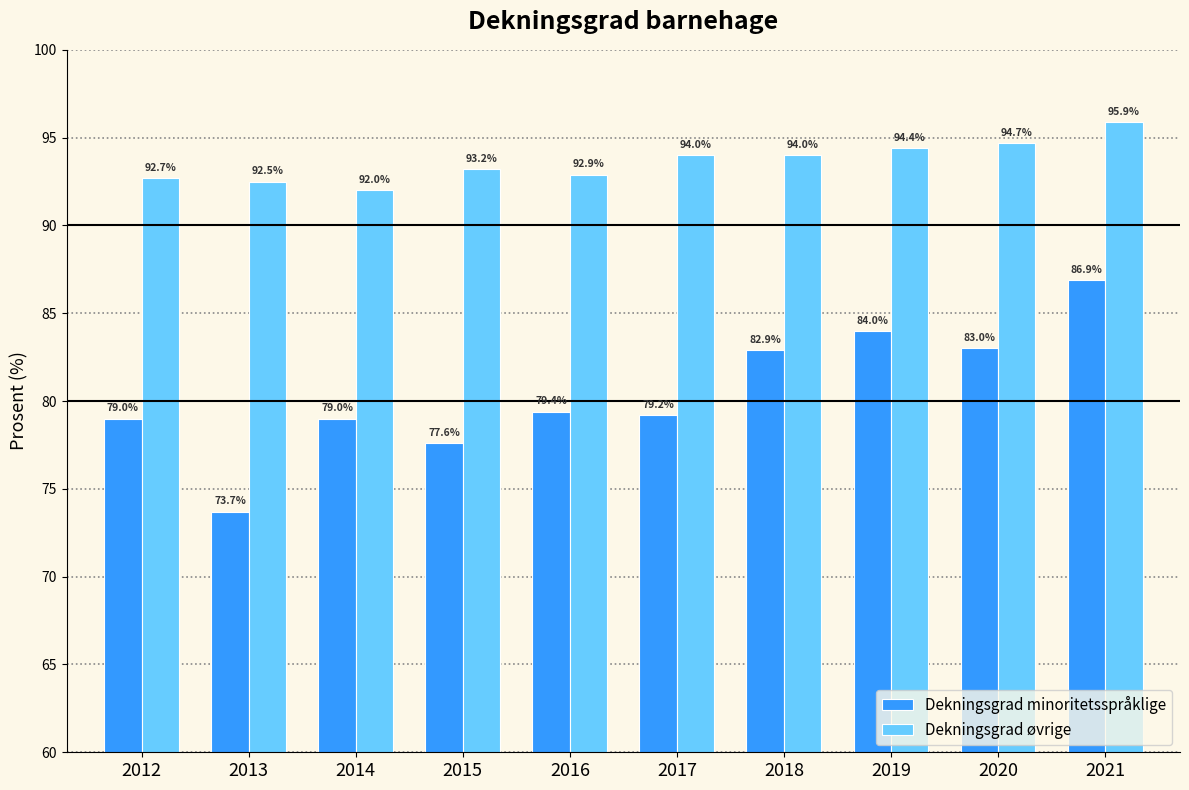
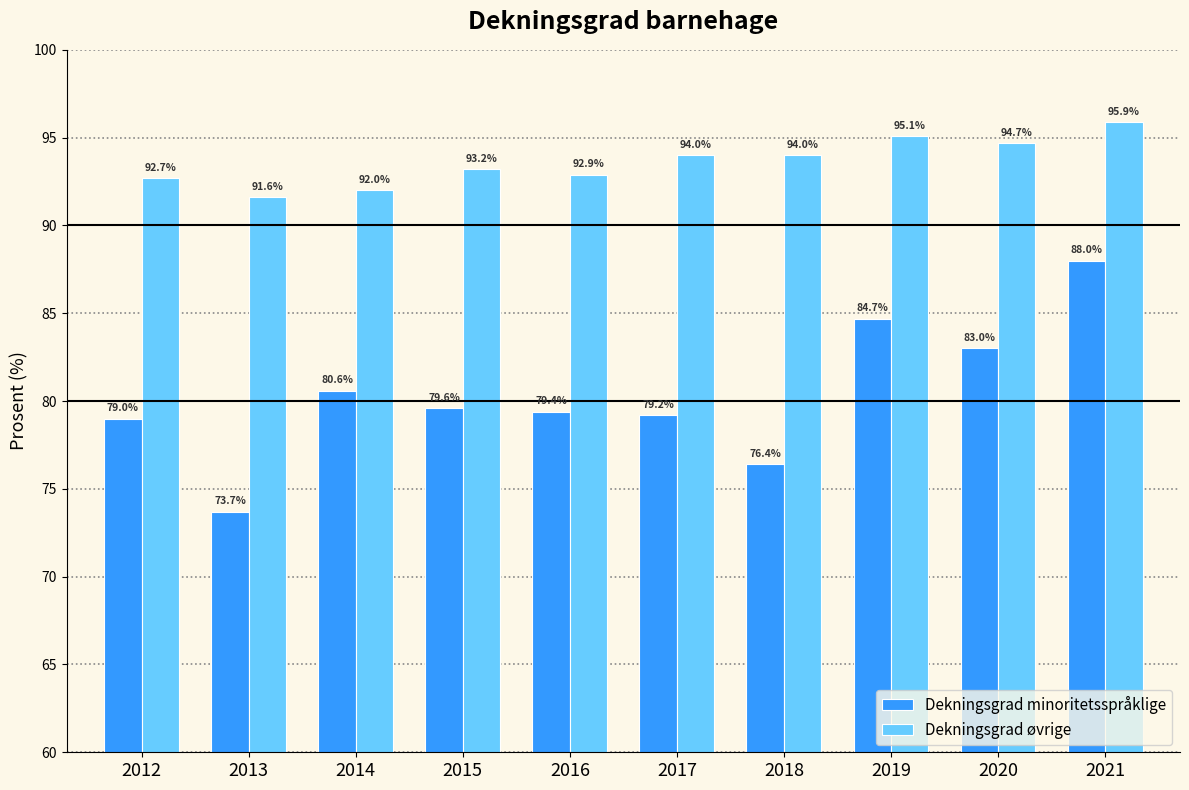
  {
    "Dekningsgrad minoritetsspråklige": {
      "2012": "79.0%",
      "2013": "73.7%",
-     "2014": "79.0%",
-     "2015": "77.6%",
+     "2014": "80.6%",
+     "2015": "79.6%",
      "2016": "79.4%",
      "2017": "79.2%",
-     "2018": "82.9%",
-     "2019": "84.0%",
+     "2018": "76.4%",
+     "2019": "84.7%",
      "2020": "83.0%",
-     "2021": "86.9%"
+     "2021": "88.0%"
    },
    "Dekningsgrad øvrige": {
      "2012": "92.7%",
-     "2013": "92.5%",
+     "2013": "91.6%",
      "2014": "92.0%",
      "2015": "93.2%",
      "2016": "92.9%",
      "2017": "94.0%",
      "2018": "94.0%",
-     "2019": "94.4%",
+     "2019": "95.1%",
      "2020": "94.7%",
      "2021": "95.9%"
    }
  }
